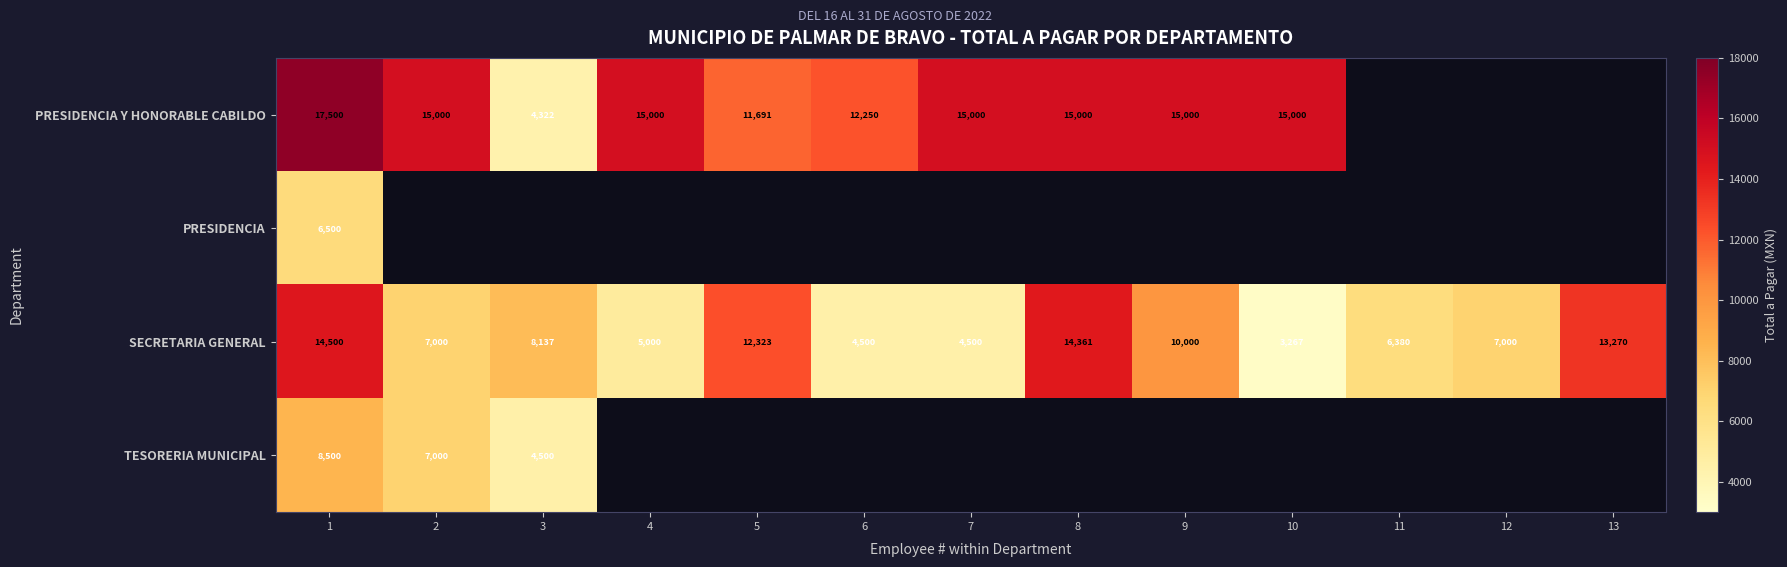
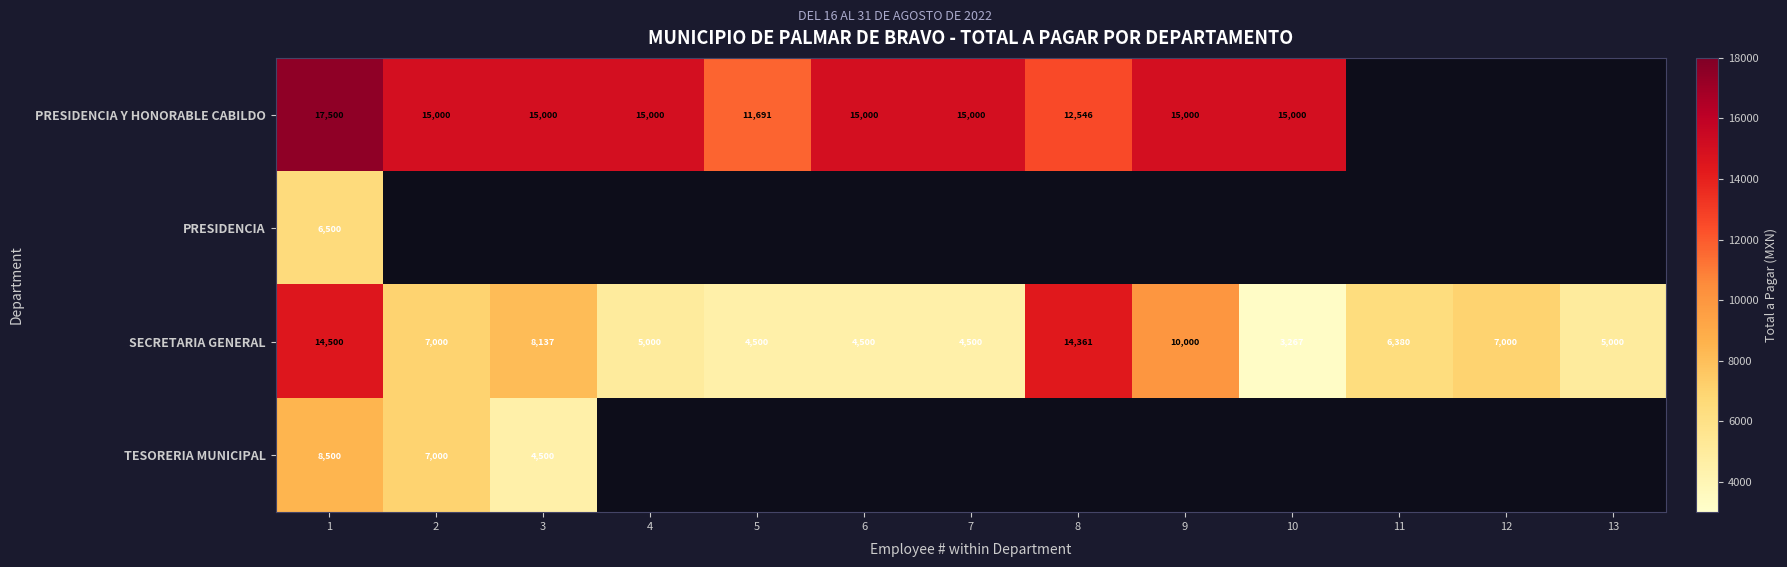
  {
    "PRESIDENCIA Y HONORABLE CABILDO": {
      "1": "17,500",
      "2": "15,000",
-     "3": "4,322",
+     "3": "15,000",
      "4": "15,000",
      "5": "11,691",
-     "6": "12,250",
+     "6": "15,000",
      "7": "15,000",
-     "8": "15,000",
+     "8": "12,546",
      "9": "15,000",
      "10": "15,000"
    },
    "PRESIDENCIA": {
      "1": "6,500"
    },
    "SECRETARIA GENERAL": {
      "1": "14,500",
      "2": "7,000",
      "3": "8,137",
      "4": "5,000",
-     "5": "12,323",
+     "5": "4,500",
      "6": "4,500",
      "7": "4,500",
      "8": "14,361",
      "9": "10,000",
      "10": "3,267",
      "11": "6,380",
      "12": "7,000",
-     "13": "13,270"
+     "13": "5,000"
    },
    "TESORERIA MUNICIPAL": {
      "1": "8,500",
      "2": "7,000",
      "3": "4,500"
    }
  }
